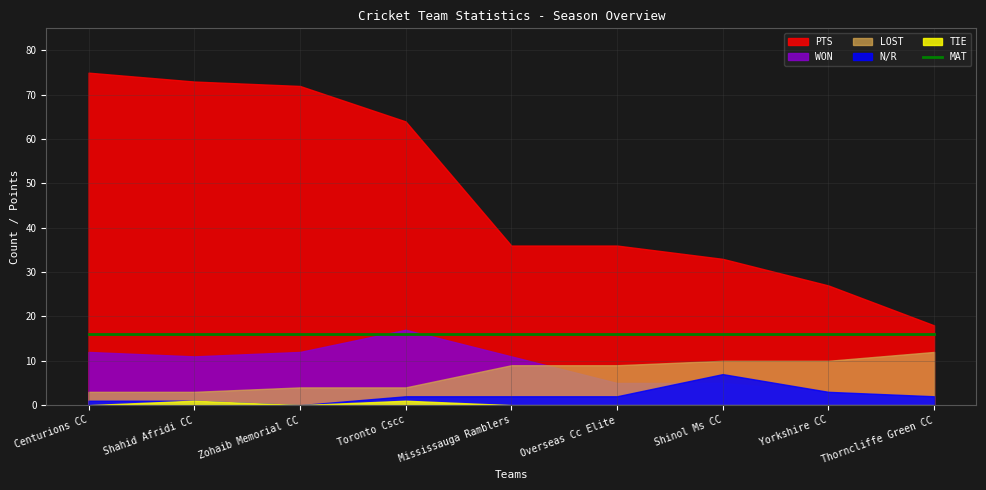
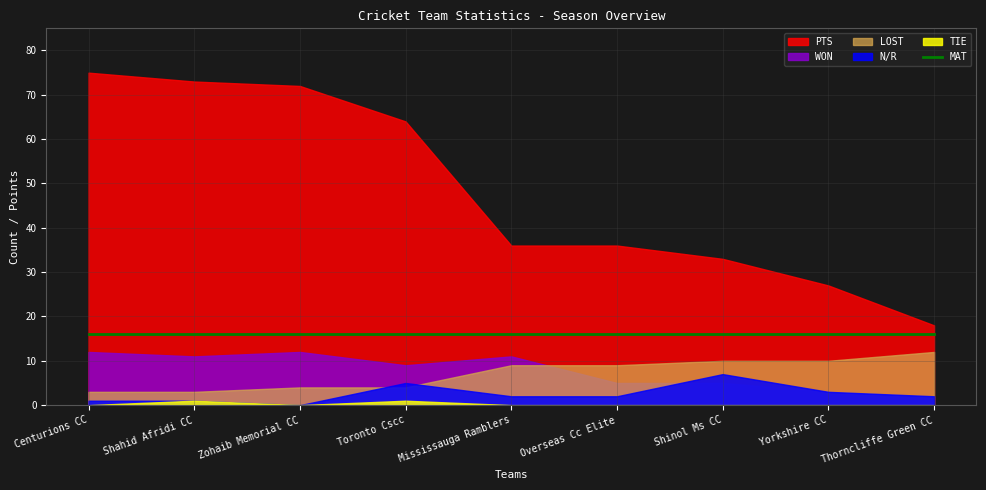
  {
    "MAT": {
      "Centurions CC": 16,
      "Shahid Afridi CC": 16,
      "Zohaib Memorial CC": 16,
      "Toronto Cscc": 16,
      "Mississauga Ramblers": 16,
      "Overseas Cc Elite": 16,
      "Shinol Ms CC": 16,
      "Yorkshire CC": 16,
      "Thorncliffe Green CC": 16
    },
    "PTS": {
      "Centurions CC": 75,
      "Shahid Afridi CC": 73,
      "Zohaib Memorial CC": 72,
      "Toronto Cscc": 64,
      "Mississauga Ramblers": 36,
      "Overseas Cc Elite": 36,
      "Shinol Ms CC": 33,
      "Yorkshire CC": 27,
      "Thorncliffe Green CC": 18
    },
    "WON": {
      "Centurions CC": 12,
      "Shahid Afridi CC": 11,
      "Zohaib Memorial CC": 12,
-     "Toronto Cscc": 17,
+     "Toronto Cscc": 9,
      "Mississauga Ramblers": 11,
      "Overseas Cc Elite": 5,
      "Shinol Ms CC": 5
    },
    "LOST": {
      "Centurions CC": 3,
      "Shahid Afridi CC": 3,
      "Zohaib Memorial CC": 4,
      "Toronto Cscc": 4,
      "Mississauga Ramblers": 9,
      "Overseas Cc Elite": 9,
      "Shinol Ms CC": 10,
      "Yorkshire CC": 10,
      "Thorncliffe Green CC": 12
    },
    "N/R": {
      "Centurions CC": 1,
-     "Toronto Cscc": 2,
+     "Toronto Cscc": 5,
      "Mississauga Ramblers": 2,
      "Overseas Cc Elite": 2,
      "Shinol Ms CC": 7
    },
    "TIE": {
      "Centurions CC": 0,
      "Toronto Cscc": 1,
      "Mississauga Ramblers": 0,
      "Overseas Cc Elite": 0,
      "Shinol Ms CC": 0,
      "Yorkshire CC": 0,
      "Thorncliffe Green CC": 0
    }
  }
